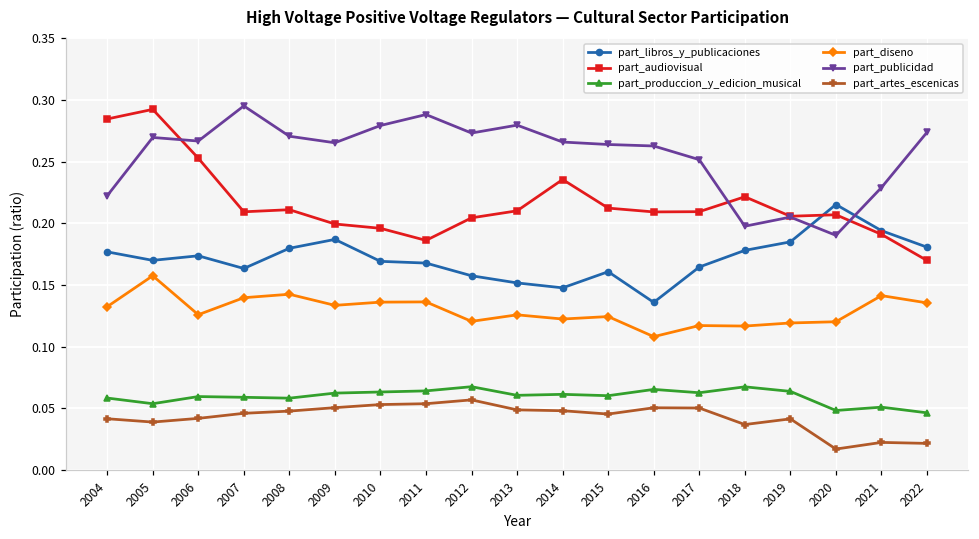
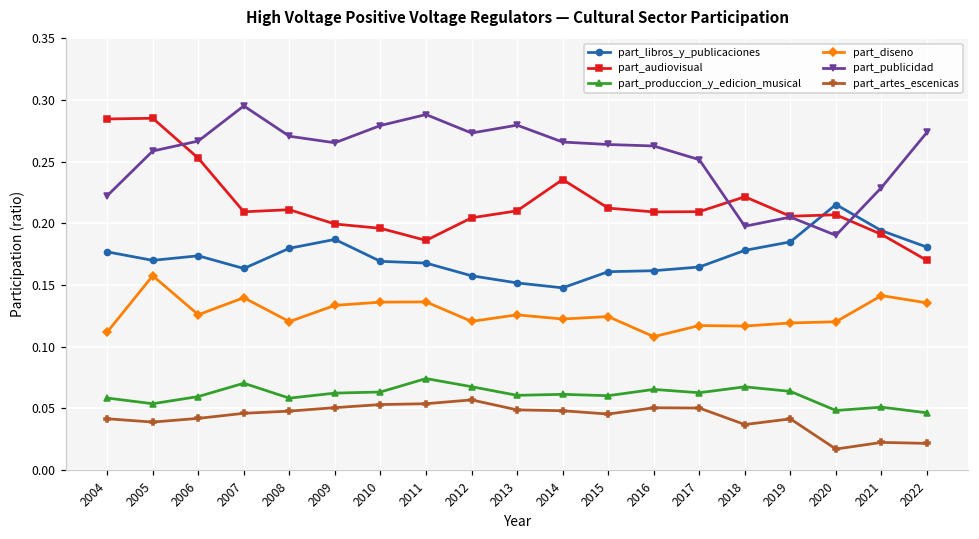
  {
    "part_libros_y_publicaciones": {
      "2004": 0.177,
      "2005": 0.170,
      "2006": 0.174,
      "2007": 0.163,
      "2008": 0.180,
      "2009": 0.187,
      "2010": 0.169,
      "2011": 0.168,
      "2012": 0.157,
      "2013": 0.152,
      "2014": 0.148,
      "2015": 0.161,
-     "2016": 0.136,
+     "2016": 0.162,
      "2017": 0.165,
      "2018": 0.178,
      "2019": 0.185,
      "2020": 0.215,
      "2021": 0.194,
      "2022": 0.181
    },
    "part_audiovisual": {
      "2004": 0.285,
-     "2005": 0.292,
+     "2005": 0.285,
      "2006": 0.253,
      "2007": 0.209,
      "2008": 0.211,
      "2009": 0.199,
      "2010": 0.196,
      "2011": 0.186,
      "2012": 0.204,
      "2013": 0.210,
      "2014": 0.236,
      "2015": 0.212,
      "2016": 0.209,
      "2017": 0.209,
      "2018": 0.222,
      "2020": 0.207,
      "2021": 0.191,
      "2022": 0.170
    },
    "part_produccion_y_edicion_musical": {
      "2004": 0.058,
      "2005": 0.054,
      "2006": 0.059,
-     "2007": 0.059,
+     "2007": 0.070,
      "2008": 0.058,
      "2009": 0.062,
      "2010": 0.063,
-     "2011": 0.064,
+     "2011": 0.074,
      "2012": 0.067,
      "2013": 0.060,
      "2014": 0.061,
      "2015": 0.060,
      "2016": 0.065,
      "2017": 0.063,
      "2018": 0.067,
      "2019": 0.064,
      "2020": 0.048,
      "2021": 0.051,
      "2022": 0.046
    },
    "part_diseno": {
-     "2004": 0.132,
+     "2004": 0.112,
      "2005": 0.157,
      "2006": 0.126,
      "2007": 0.140,
-     "2008": 0.142,
+     "2008": 0.120,
      "2009": 0.133,
      "2010": 0.136,
      "2011": 0.136,
      "2012": 0.120,
      "2013": 0.126,
      "2014": 0.122,
      "2015": 0.124,
      "2016": 0.108,
      "2017": 0.117,
      "2018": 0.117,
      "2019": 0.119,
      "2020": 0.120,
      "2021": 0.141,
      "2022": 0.135
    },
    "part_publicidad": {
      "2004": 0.222,
-     "2005": 0.270,
+     "2005": 0.259,
      "2006": 0.267,
      "2007": 0.295,
      "2008": 0.271,
      "2009": 0.265,
      "2010": 0.279,
      "2011": 0.288,
      "2012": 0.273,
      "2013": 0.280,
      "2014": 0.266,
      "2015": 0.264,
      "2016": 0.263,
      "2017": 0.252,
      "2018": 0.198,
      "2020": 0.190,
      "2021": 0.229,
      "2022": 0.274
    },
    "part_artes_escenicas": {
      "2004": 0.041,
      "2005": 0.039,
      "2006": 0.042,
      "2007": 0.046,
      "2008": 0.048,
      "2009": 0.050,
      "2010": 0.053,
      "2011": 0.054,
      "2012": 0.057,
      "2013": 0.049,
      "2014": 0.048,
      "2015": 0.045,
      "2016": 0.050,
      "2017": 0.050,
      "2018": 0.037,
      "2019": 0.041,
      "2020": 0.017,
      "2021": 0.022,
      "2022": 0.021
    }
  }
